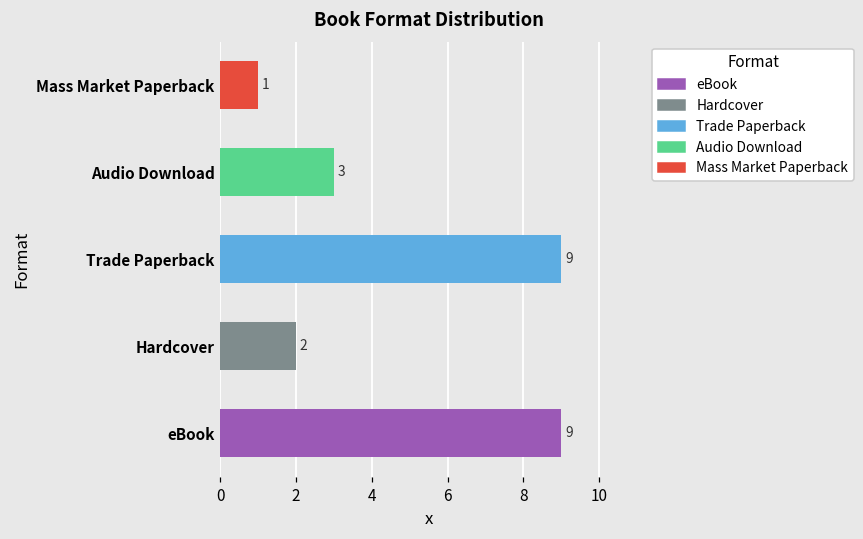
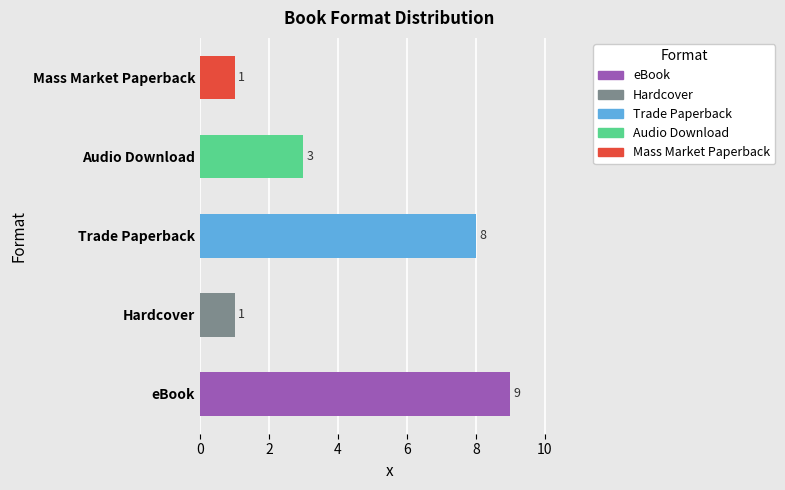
  {
    "Mass Market Paperback": 1,
    "Audio Download": 3,
-   "Trade Paperback": 9,
-   "Hardcover": 2,
+   "Trade Paperback": 8,
+   "Hardcover": 1,
    "eBook": 9
  }
